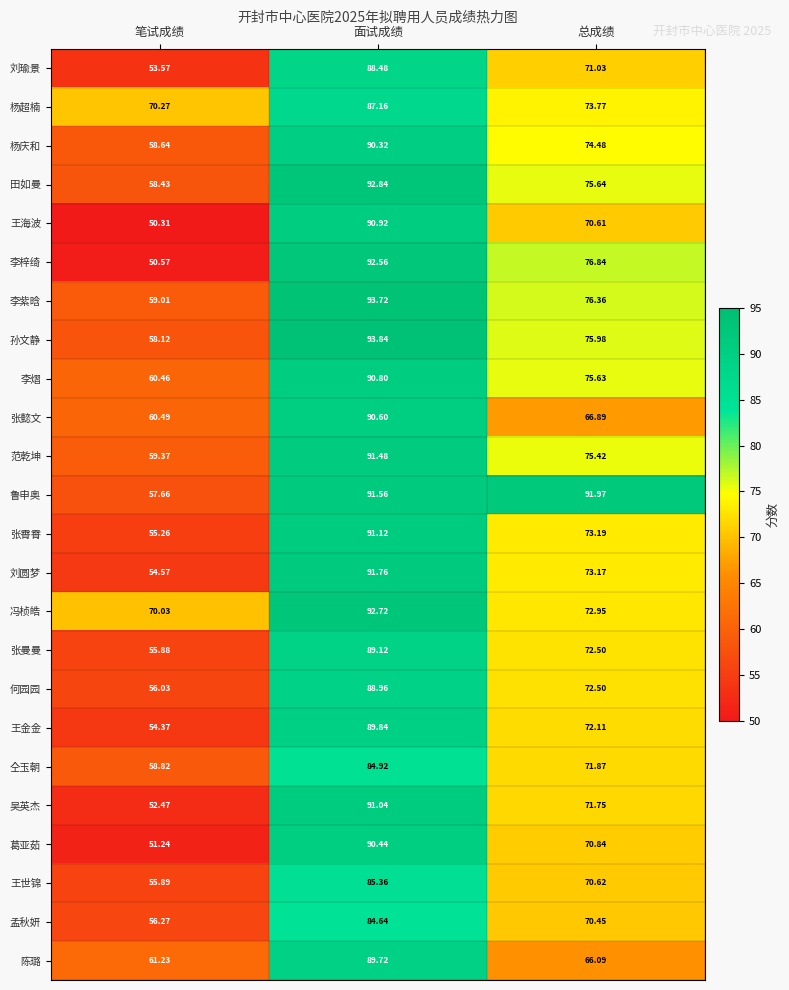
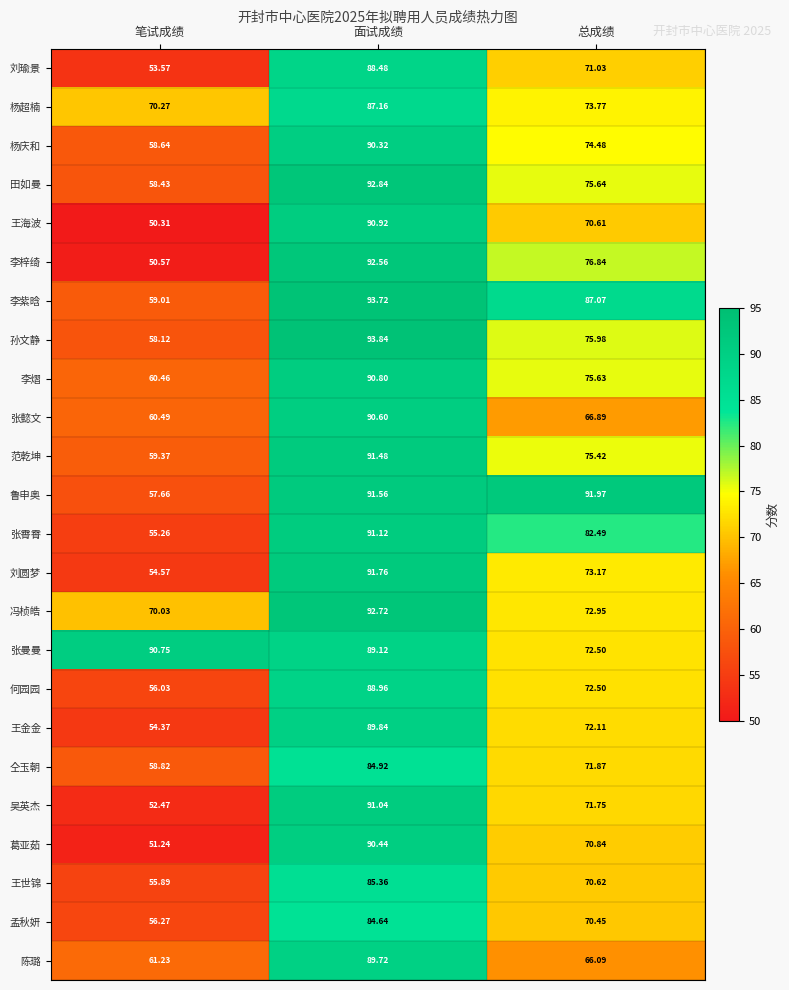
  {
    "刘瑜景": {
      "笔试成绩": 53.57,
      "面试成绩": 88.48,
      "总成绩": 71.03
    },
    "杨超楠": {
      "笔试成绩": 70.27,
      "面试成绩": 87.16,
      "总成绩": 73.77
    },
    "杨庆和": {
      "笔试成绩": 58.64,
      "面试成绩": 90.32,
      "总成绩": 74.48
    },
    "田如曼": {
      "笔试成绩": 58.43,
      "面试成绩": 92.84,
      "总成绩": 75.64
    },
    "王海波": {
      "笔试成绩": 50.31,
      "面试成绩": 90.92,
      "总成绩": 70.61
    },
    "李梓绮": {
      "笔试成绩": 50.57,
      "面试成绩": 92.56,
      "总成绩": 76.84
    },
    "李紫晗": {
      "笔试成绩": 59.01,
      "面试成绩": 93.72,
-     "总成绩": 76.36
+     "总成绩": 87.07
    },
    "孙文静": {
      "笔试成绩": 58.12,
      "面试成绩": 93.84,
      "总成绩": 75.98
    },
    "李熠": {
      "笔试成绩": 60.46,
      "面试成绩": 90.80,
      "总成绩": 75.63
    },
    "张懿文": {
      "笔试成绩": 60.49,
      "面试成绩": 90.60,
      "总成绩": 66.89
    },
    "范乾坤": {
      "笔试成绩": 59.37,
      "面试成绩": 91.48,
      "总成绩": 75.42
    },
    "鲁申奥": {
      "笔试成绩": 57.66,
      "面试成绩": 91.56,
      "总成绩": 91.97
    },
    "张霄霄": {
      "笔试成绩": 55.26,
      "面试成绩": 91.12,
-     "总成绩": 73.19
+     "总成绩": 82.49
    },
    "刘圆梦": {
      "笔试成绩": 54.57,
      "面试成绩": 91.76,
      "总成绩": 73.17
    },
    "冯桢皓": {
      "笔试成绩": 70.03,
      "面试成绩": 92.72,
      "总成绩": 72.95
    },
    "张曼曼": {
-     "笔试成绩": 55.88,
+     "笔试成绩": 90.75,
      "面试成绩": 89.12,
      "总成绩": 72.50
    },
    "何园园": {
      "笔试成绩": 56.03,
      "面试成绩": 88.96,
      "总成绩": 72.50
    },
    "王金金": {
      "笔试成绩": 54.37,
      "面试成绩": 89.84,
      "总成绩": 72.11
    },
    "仝玉朝": {
      "笔试成绩": 58.82,
      "面试成绩": 84.92,
      "总成绩": 71.87
    },
    "吴英杰": {
      "笔试成绩": 52.47,
      "面试成绩": 91.04,
      "总成绩": 71.75
    },
    "葛亚茹": {
      "笔试成绩": 51.24,
      "面试成绩": 90.44,
      "总成绩": 70.84
    },
    "王世锦": {
      "笔试成绩": 55.89,
      "面试成绩": 85.36,
      "总成绩": 70.62
    },
    "孟秋妍": {
      "笔试成绩": 56.27,
      "面试成绩": 84.64,
      "总成绩": 70.45
    },
    "陈璐": {
      "笔试成绩": 61.23,
      "面试成绩": 89.72,
      "总成绩": 66.09
    }
  }
